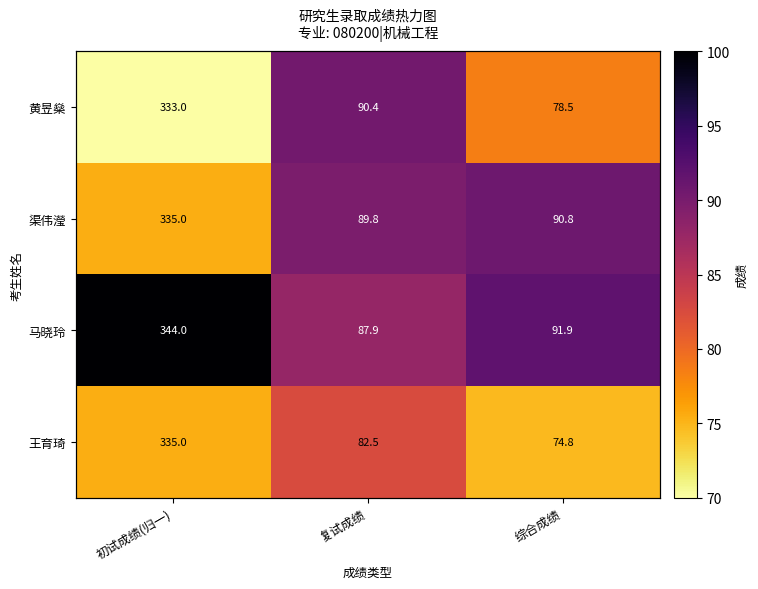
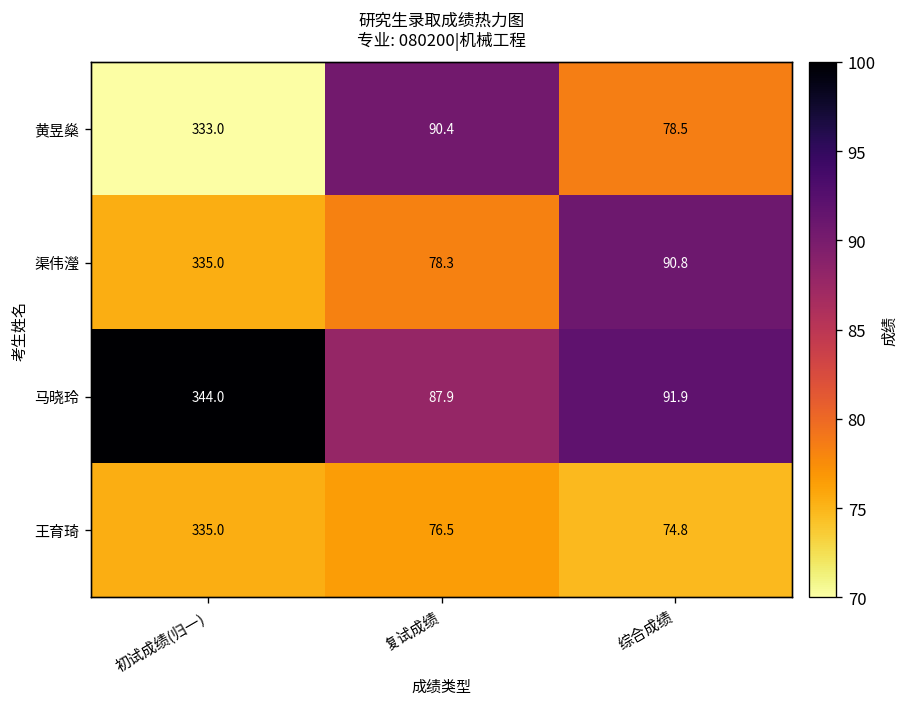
  {
    "黄昱燊": {
      "初试成绩(归一)": 333.0,
      "复试成绩": 90.4,
      "综合成绩": 78.5
    },
    "渠伟瀅": {
      "初试成绩(归一)": 335.0,
-     "复试成绩": 89.8,
+     "复试成绩": 78.3,
      "综合成绩": 90.8
    },
    "马晓玲": {
      "初试成绩(归一)": 344.0,
      "复试成绩": 87.9,
      "综合成绩": 91.9
    },
    "王育琦": {
      "初试成绩(归一)": 335.0,
-     "复试成绩": 82.5,
+     "复试成绩": 76.5,
      "综合成绩": 74.8
    }
  }
